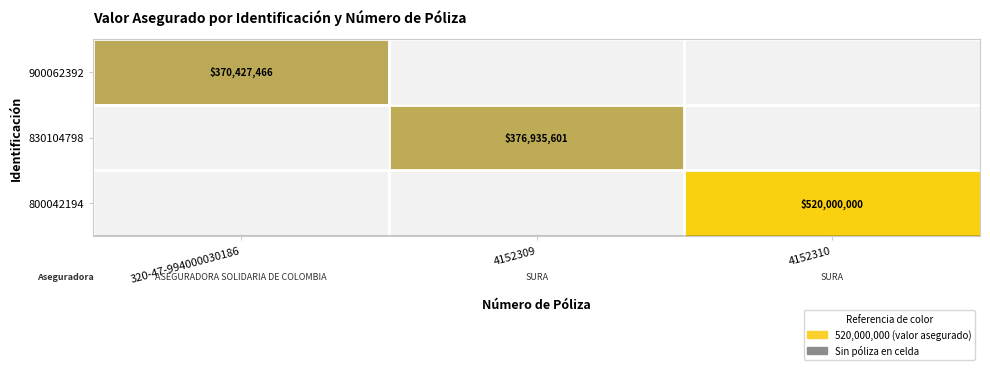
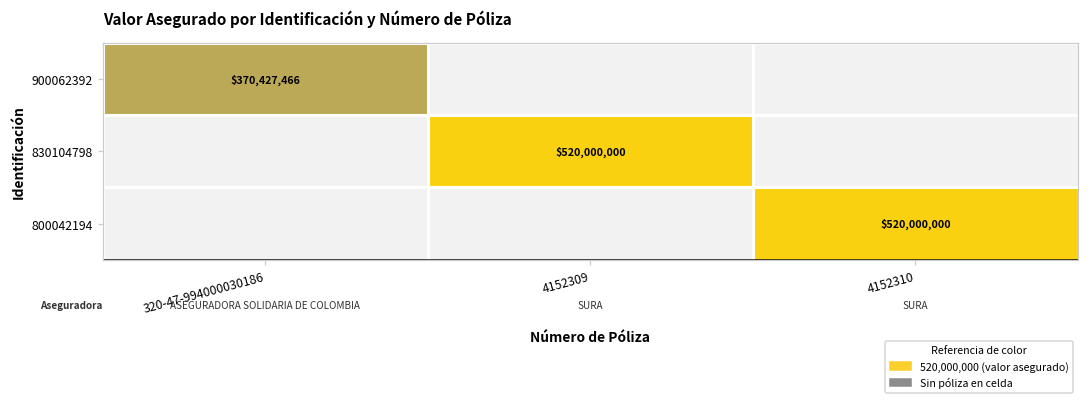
  {
    "900062392": {
      "320-47-994000030186": "$370,427,466"
    },
    "830104798": {
-     "4152309": "$376,935,601"
+     "4152309": "$520,000,000"
    },
    "800042194": {
      "4152310": "$520,000,000"
    }
  }
